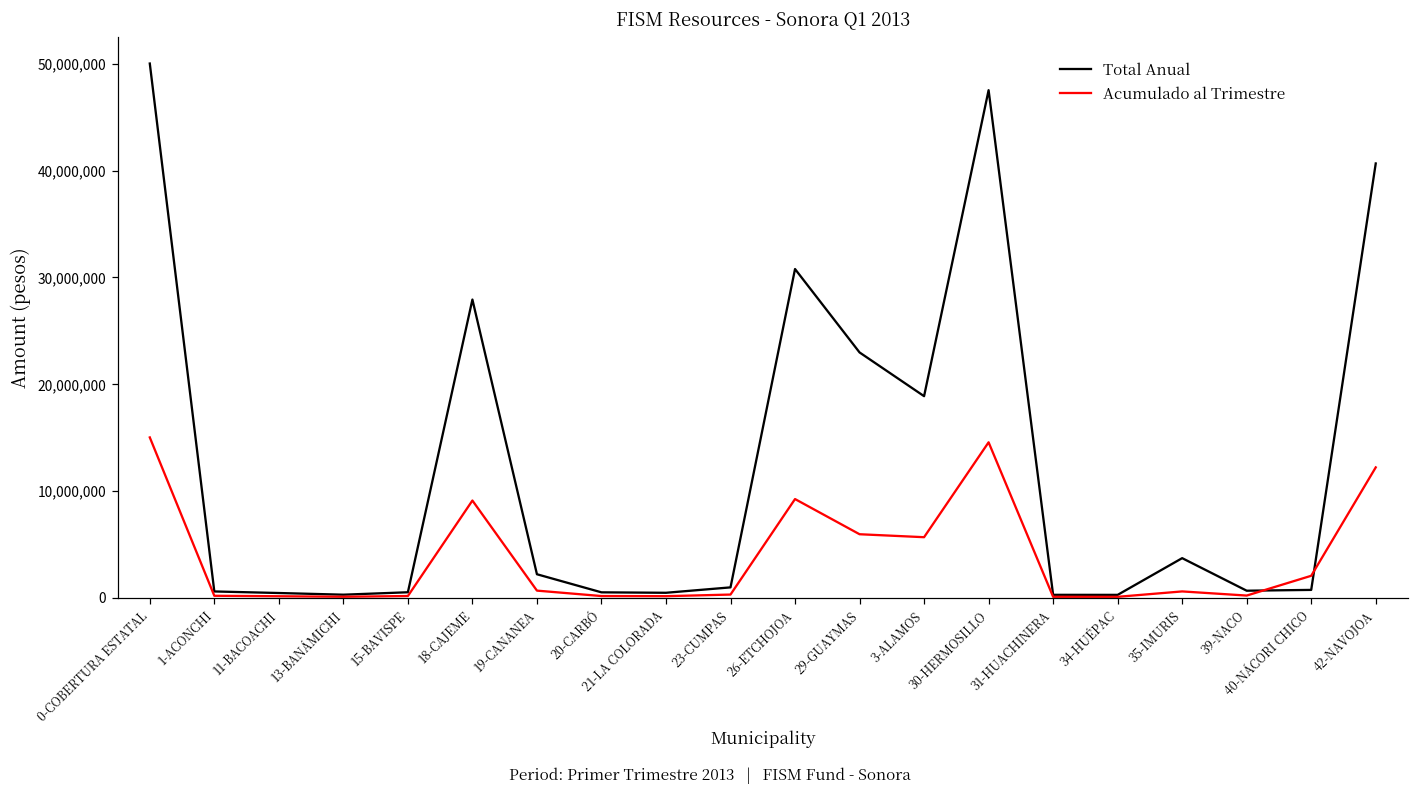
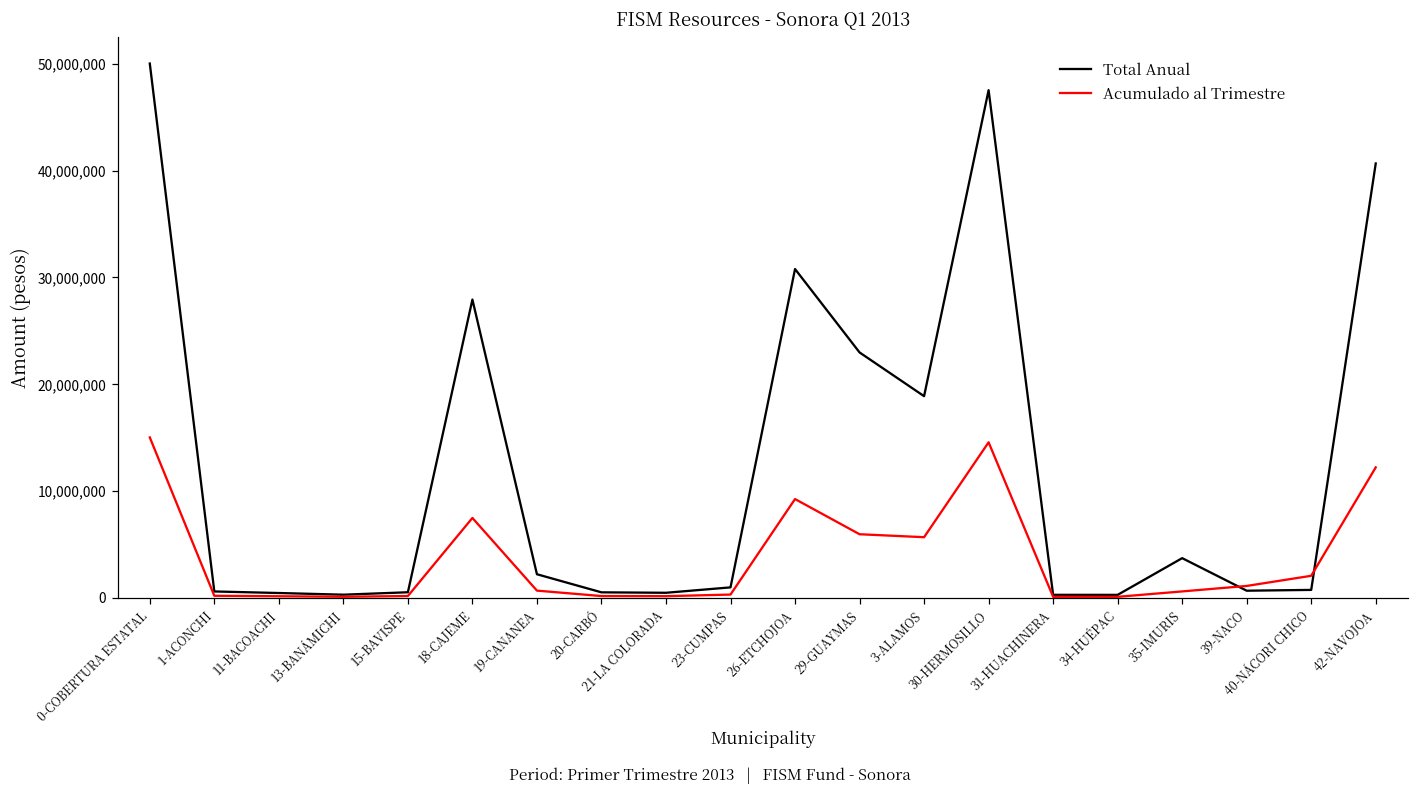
  {
    "Total Anual": {
      "0-COBERTURA ESTATAL": "50,000,000",
      "1-ACONCHI": "1,000,000",
      "11-BACOACHI": "0",
      "15-BAVISPE": "1,000,000",
      "18-CAJEME": "28,000,000",
      "19-CANANEA": "2,000,000",
      "20-CARBÓ": "0",
      "21-LA COLORADA": "0",
      "23-CUMPAS": "1,000,000",
      "26-ETCHOJOA": "31,000,000",
      "29-GUAYMAS": "23,000,000",
      "3-ALAMOS": "19,000,000",
      "30-HERMOSILLO": "48,000,000",
      "35-IMURIS": "4,000,000",
      "39-NACO": "1,000,000",
      "40-NÁCORI CHICO": "1,000,000",
      "42-NAVOJOA": "41,000,000"
    },
    "Acumulado al Trimestre": {
      "0-COBERTURA ESTATAL": "15,000,000",
      "1-ACONCHI": "0",
      "11-BACOACHI": "0",
      "15-BAVISPE": "0",
-     "18-CAJEME": "9,000,000",
+     "18-CAJEME": "7,000,000",
      "19-CANANEA": "1,000,000",
      "20-CARBÓ": "0",
      "21-LA COLORADA": "0",
      "23-CUMPAS": "0",
      "26-ETCHOJOA": "9,000,000",
      "29-GUAYMAS": "6,000,000",
      "3-ALAMOS": "6,000,000",
      "30-HERMOSILLO": "15,000,000",
      "35-IMURIS": "1,000,000",
-     "39-NACO": "0",
+     "39-NACO": "1,000,000",
      "40-NÁCORI CHICO": "2,000,000",
      "42-NAVOJOA": "12,000,000"
    }
  }
